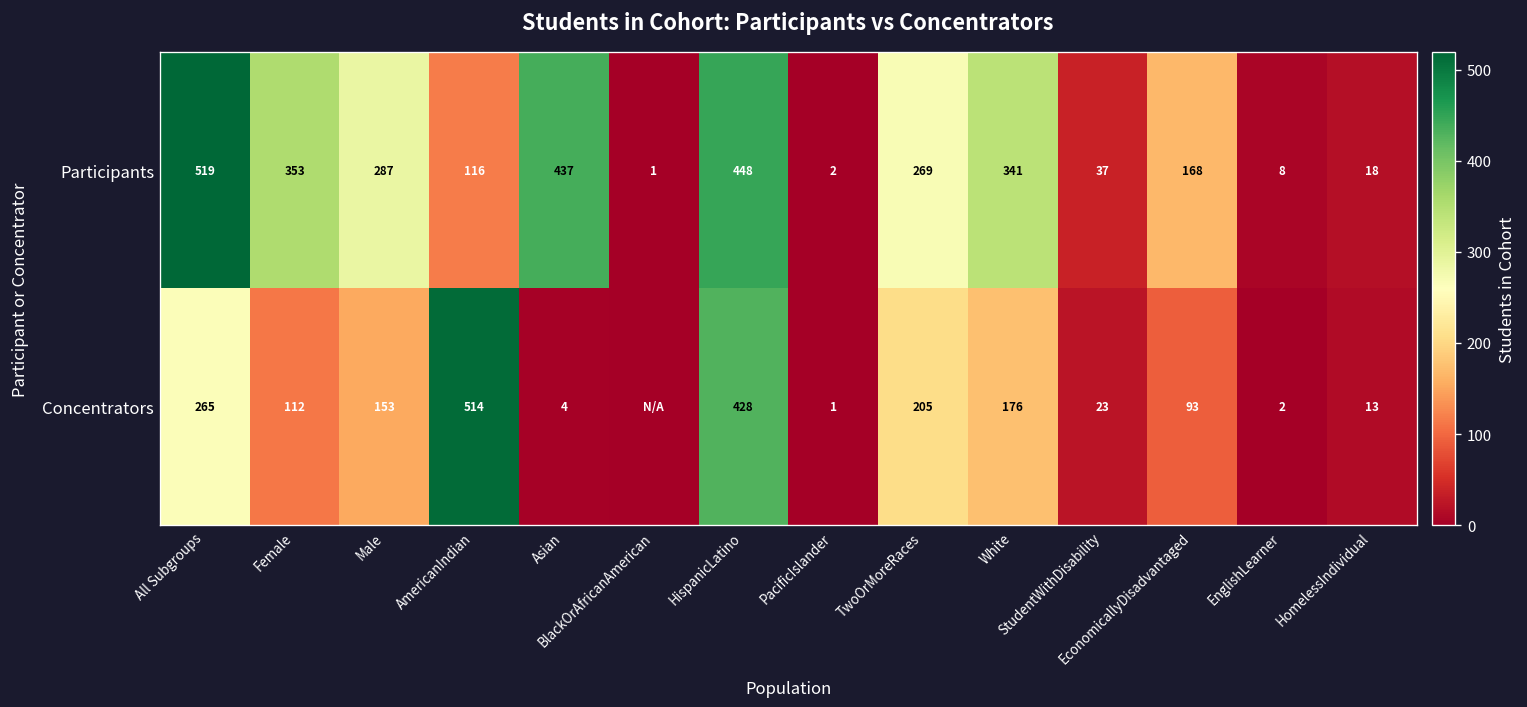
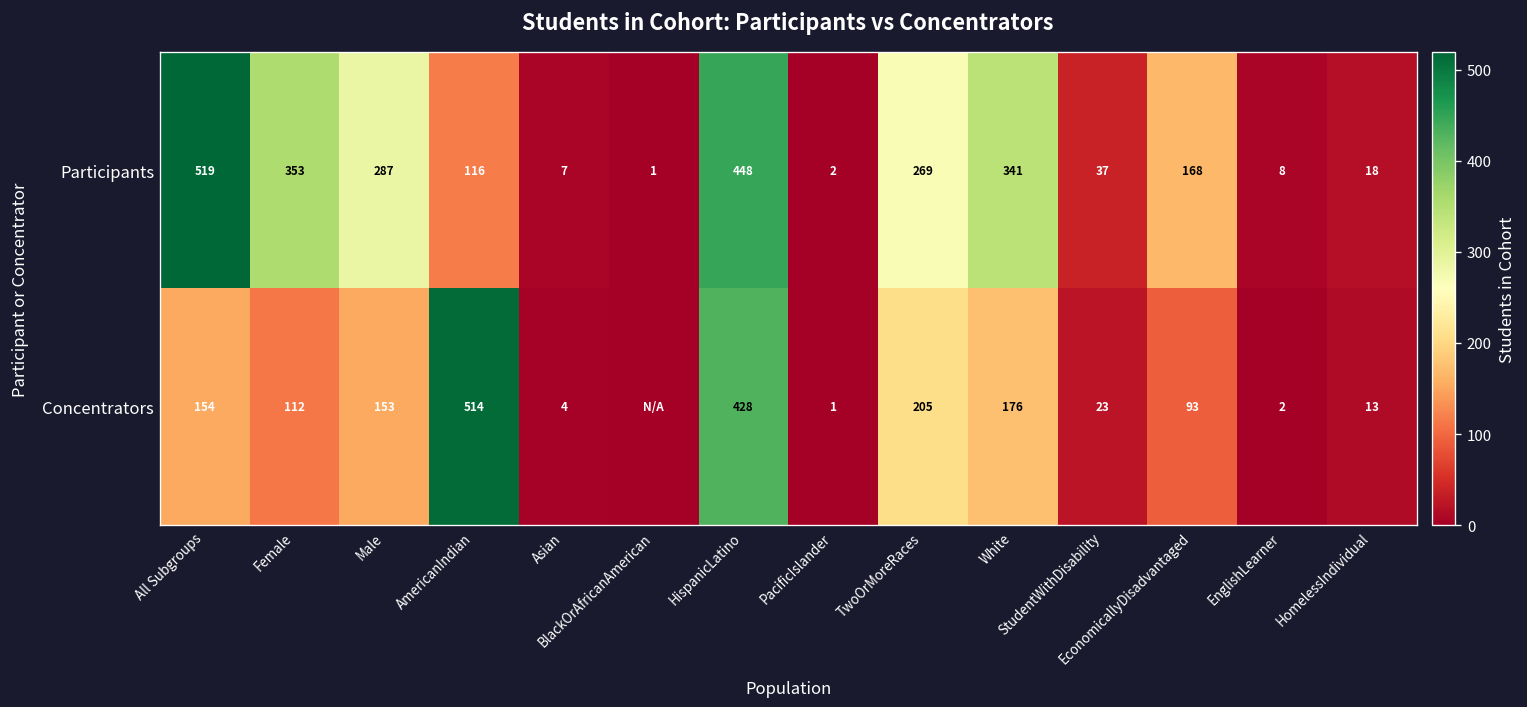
  {
    "Participants": {
      "All Subgroups": 519,
      "Female": 353,
      "Male": 287,
      "AmericanIndian": 116,
-     "Asian": 437,
+     "Asian": 7,
      "BlackOrAfricanAmerican": 1,
      "HispanicLatino": 448,
      "PacificIslander": 2,
      "TwoOrMoreRaces": 269,
      "White": 341,
      "StudentWithDisability": 37,
      "EconomicallyDisadvantaged": 168,
      "EnglishLearner": 8,
      "HomelessIndividual": 18
    },
    "Concentrators": {
-     "All Subgroups": 265,
+     "All Subgroups": 154,
      "Female": 112,
      "Male": 153,
      "AmericanIndian": 514,
      "Asian": 4,
      "HispanicLatino": 428,
      "PacificIslander": 1,
      "TwoOrMoreRaces": 205,
      "White": 176,
      "StudentWithDisability": 23,
      "EconomicallyDisadvantaged": 93,
      "EnglishLearner": 2,
      "HomelessIndividual": 13
    }
  }
